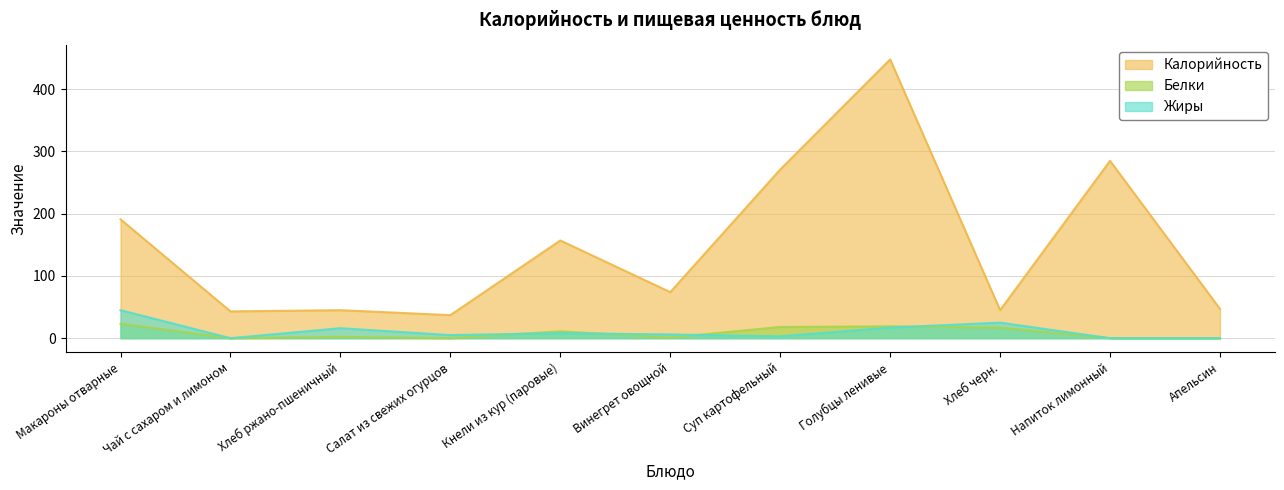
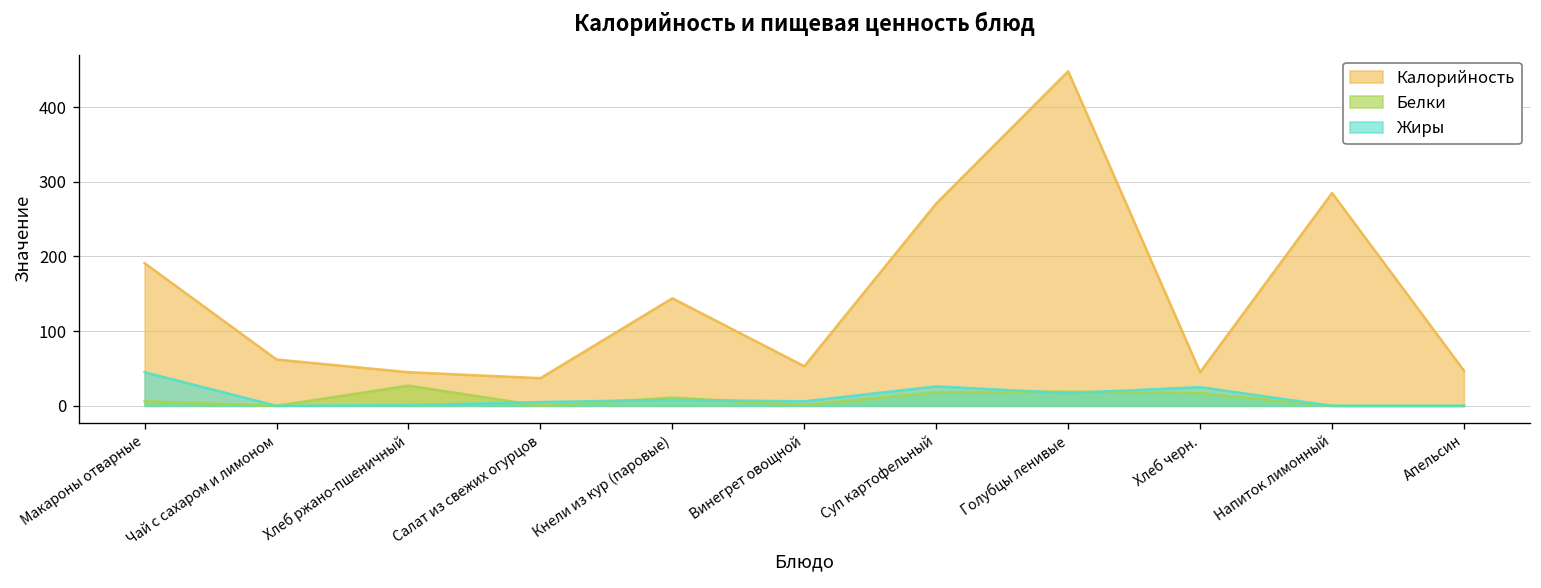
  {
    "Калорийность": {
      "Макароны отварные": 190,
-     "Чай с сахаром и лимоном": 40,
+     "Чай с сахаром и лимоном": 60,
      "Хлеб ржано-пшеничный": 50,
      "Салат из свежих огурцов": 40,
-     "Кнели из кур (паровые)": 160,
-     "Винегрет овощной": 70,
+     "Кнели из кур (паровые)": 140,
+     "Винегрет овощной": 50,
      "Суп картофельный": 270,
      "Голубцы ленивые": 450,
      "Хлеб черн.": 50,
      "Напиток лимонный": 290,
      "Апельсин": 50
    },
    "Белки": {
-     "Макароны отварные": 20,
-     "Хлеб ржано-пшеничный": 0,
+     "Макароны отварные": 10,
+     "Хлеб ржано-пшеничный": 30,
      "Салат из свежих огурцов": 0,
      "Винегрет овощной": 0,
      "Суп картофельный": 20,
      "Хлеб черн.": 20
    },
    "Жиры": {
      "Макароны отварные": 50,
-     "Хлеб ржано-пшеничный": 20,
+     "Хлеб ржано-пшеничный": 0,
      "Салат из свежих огурцов": 10,
      "Винегрет овощной": 10,
-     "Суп картофельный": 0,
+     "Суп картофельный": 30,
      "Хлеб черн.": 30
    }
  }
